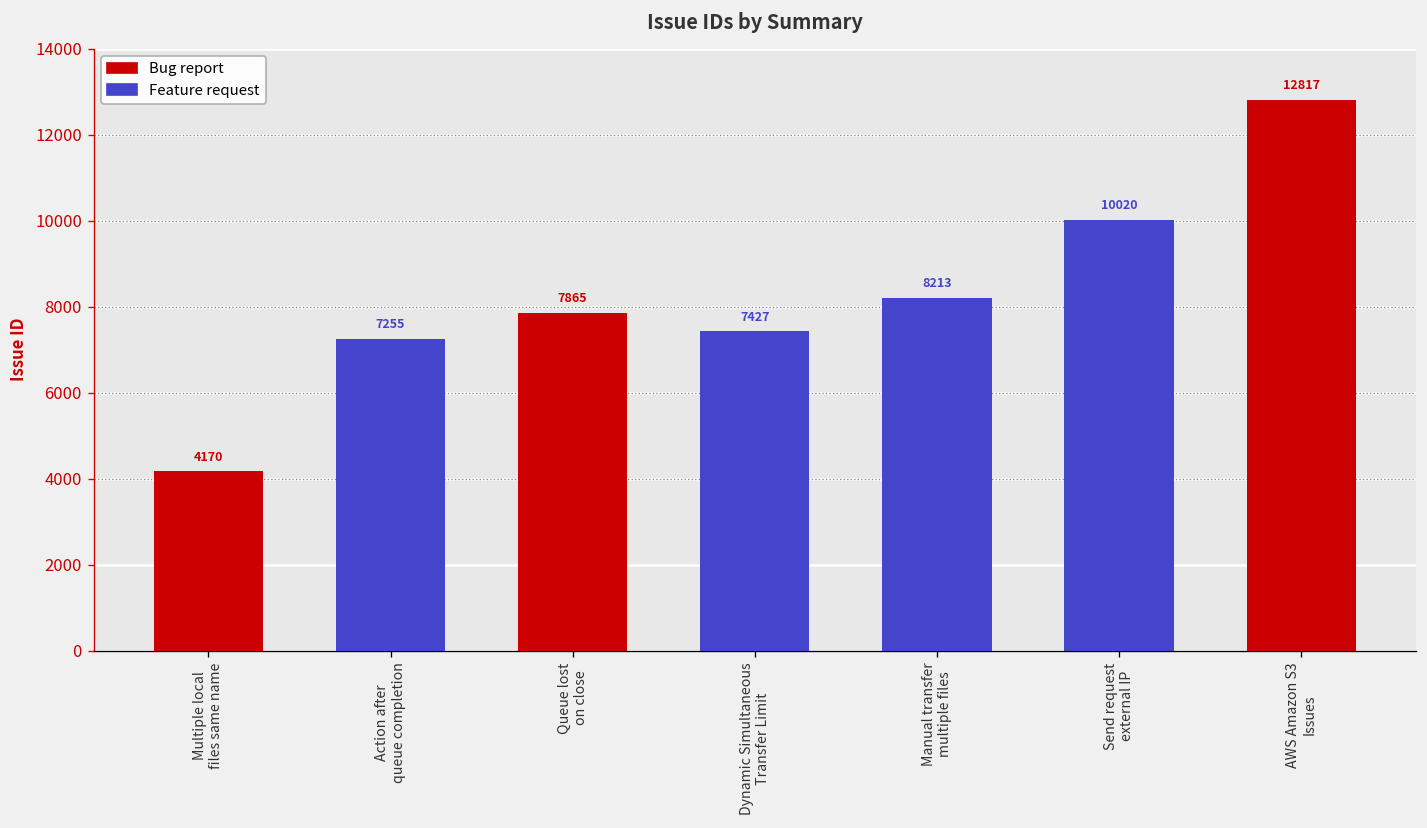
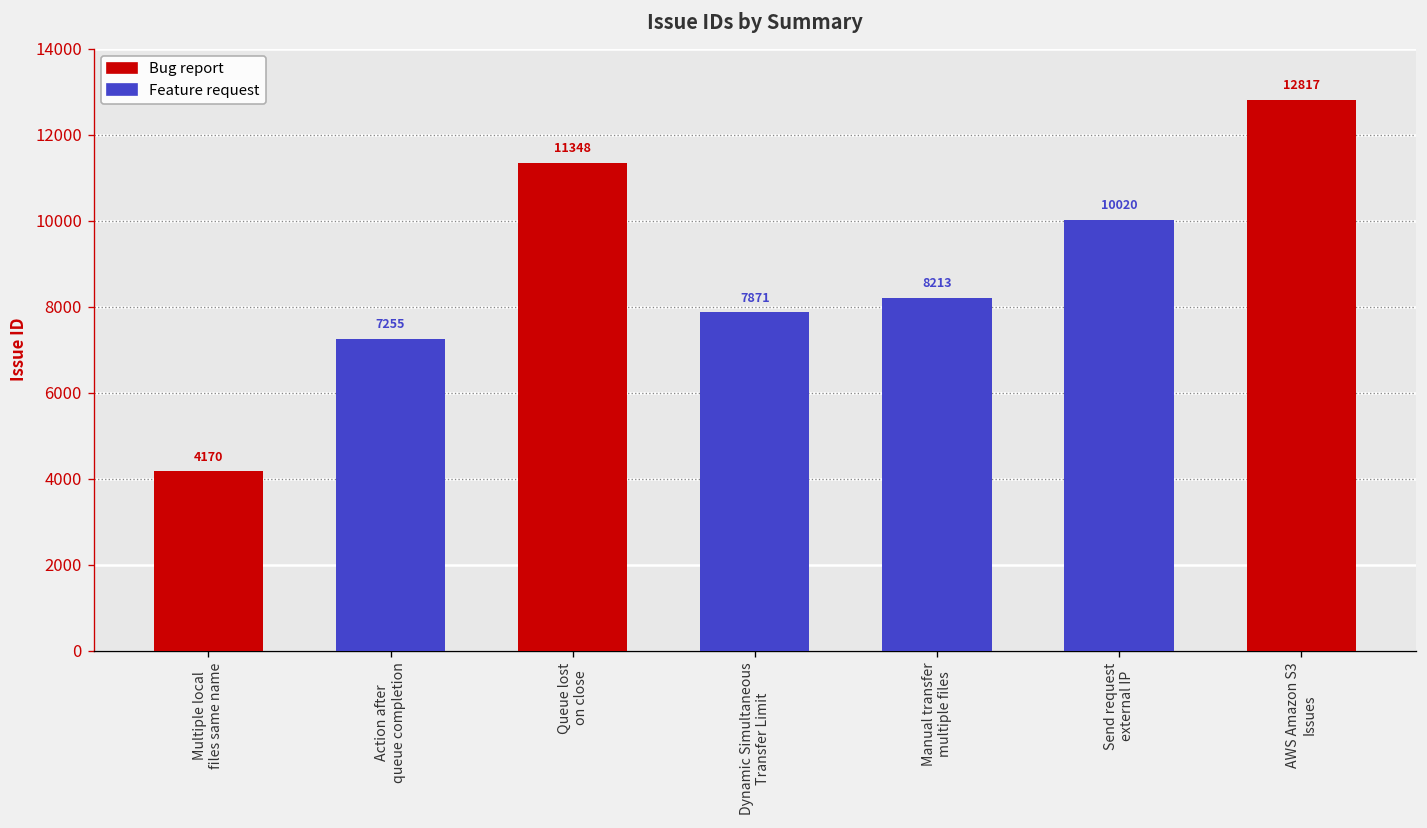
  {
    "Bug report": {
      "Multiple local files same name": 4170,
-     "Queue lost on close": 7865,
+     "Queue lost on close": 11348,
      "AWS Amazon S3 Issues": 12817
    },
    "Feature request": {
      "Action after queue completion": 7255,
-     "Dynamic Simultaneous Transfer Limit": 7427,
+     "Dynamic Simultaneous Transfer Limit": 7871,
      "Manual transfer multiple files": 8213,
      "Send request external IP": 10020
    }
  }
